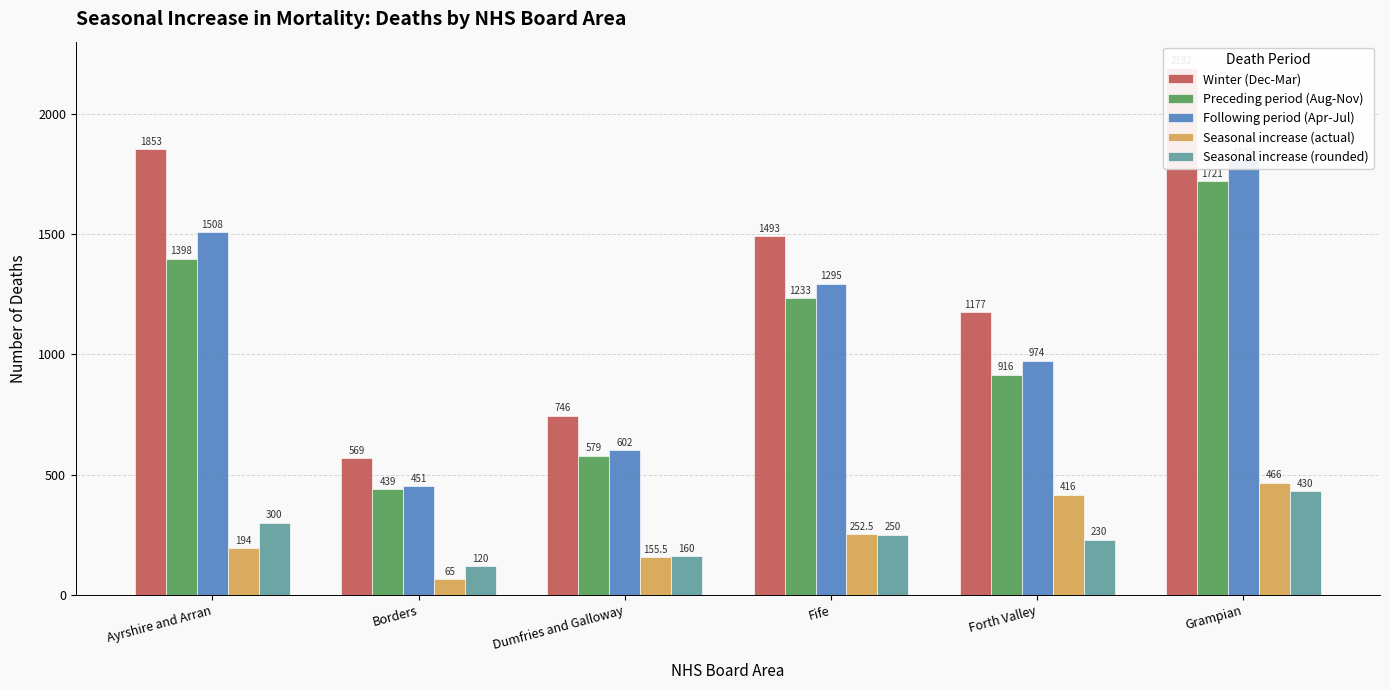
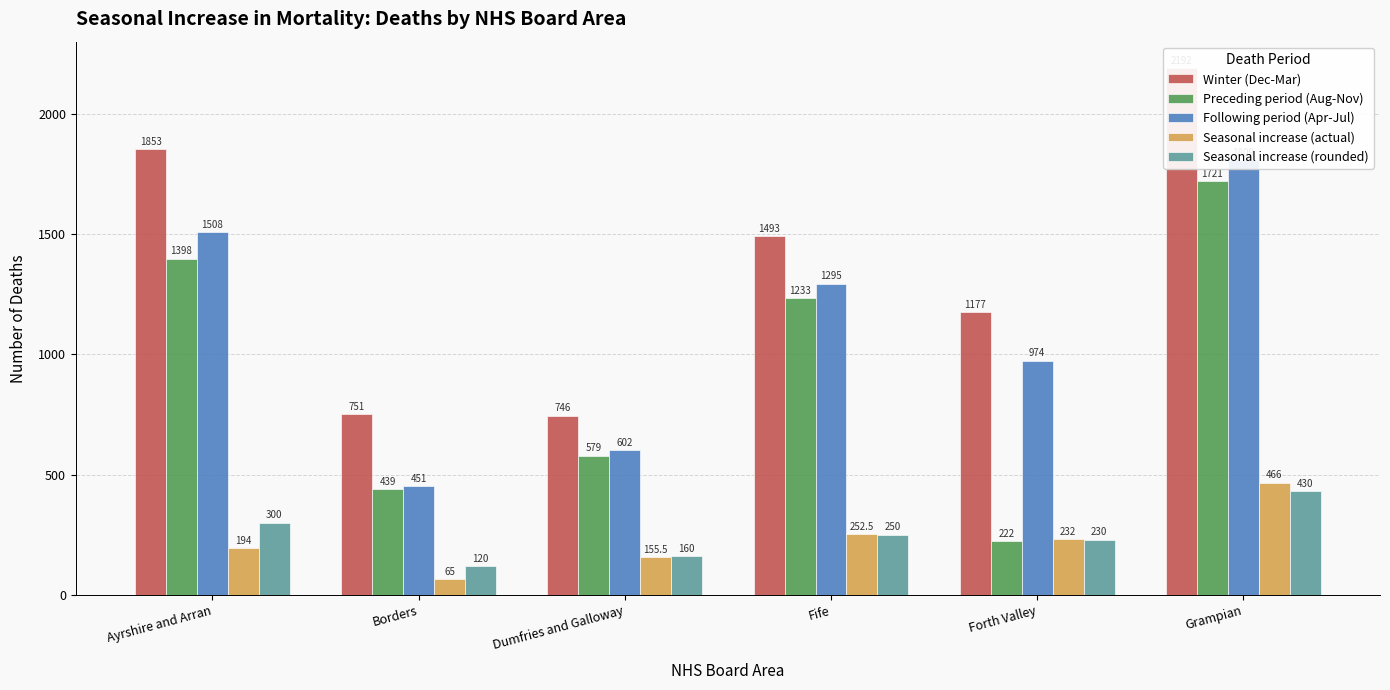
  {
    "Winter (Dec-Mar)": {
      "Ayrshire and Arran": 1853,
-     "Borders": 569,
+     "Borders": 751,
      "Dumfries and Galloway": 746,
      "Fife": 1493,
      "Forth Valley": 1177
    },
    "Preceding period (Aug-Nov)": {
      "Ayrshire and Arran": 1398,
      "Borders": 439,
      "Dumfries and Galloway": 579,
      "Fife": 1233,
-     "Forth Valley": 916,
+     "Forth Valley": 222,
      "Grampian": 1721
    },
    "Seasonal increase (actual)": {
      "Ayrshire and Arran": 194,
      "Borders": 65,
      "Dumfries and Galloway": 155.5,
      "Fife": 252.5,
-     "Forth Valley": 416,
+     "Forth Valley": 232,
      "Grampian": 466
    }
  }
